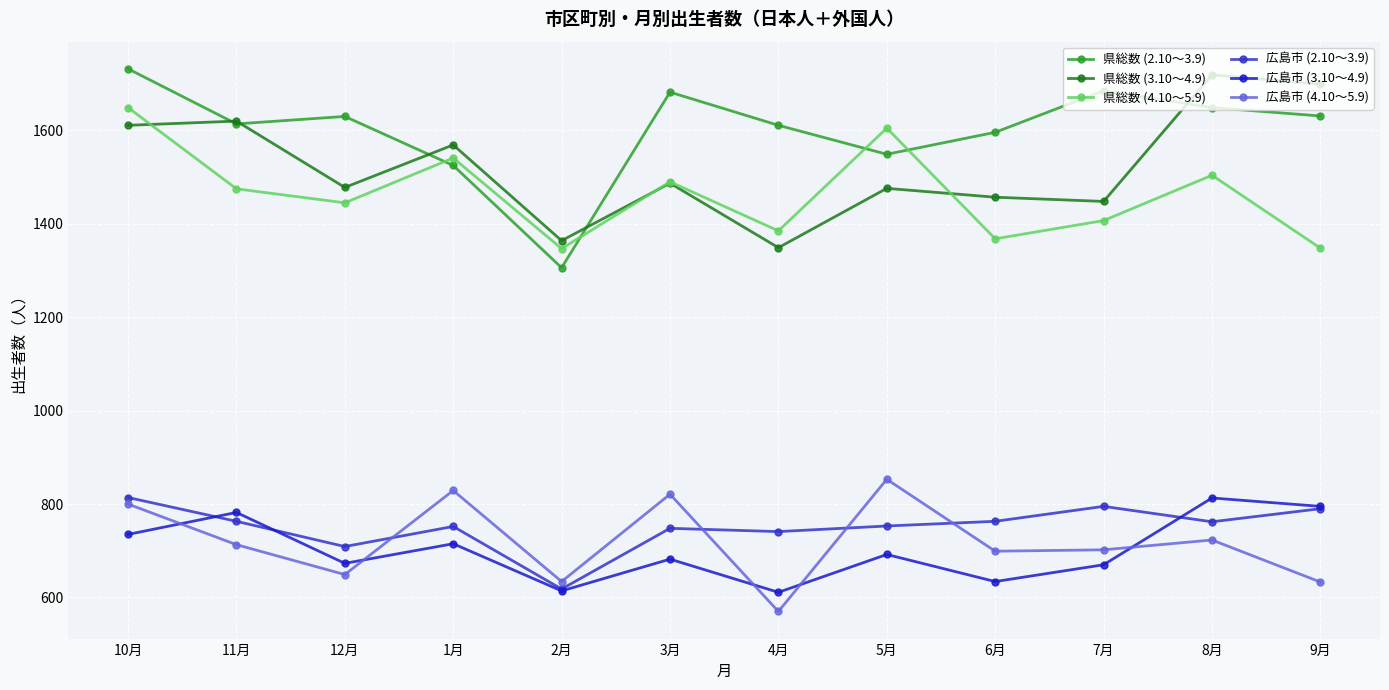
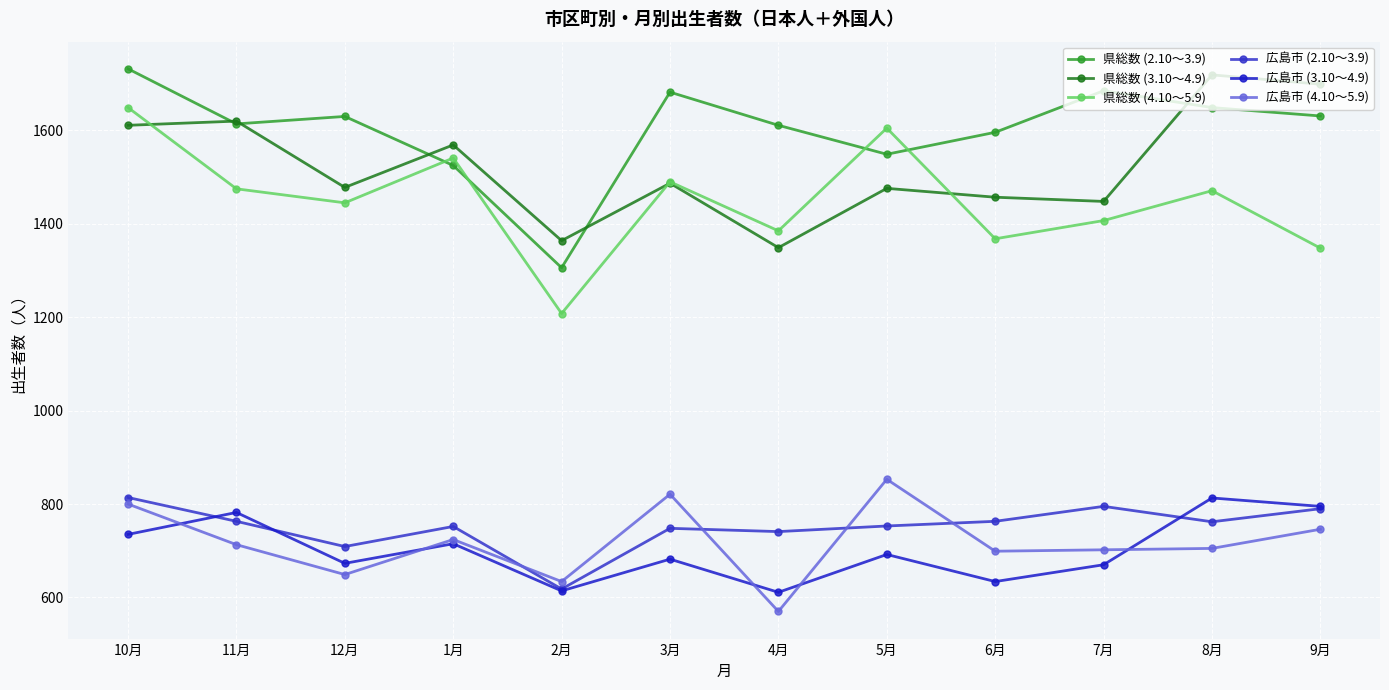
  {
    "県総数 (4.10～5.9)": {
      "10月": 1650,
      "11月": 1480,
      "12月": 1450,
      "1月": 1540,
-     "2月": 1350,
+     "2月": 1210,
      "4月": 1390,
      "5月": 1610,
      "6月": 1370,
      "7月": 1410,
-     "8月": 1500,
+     "8月": 1470,
      "9月": 1350
    },
    "広島市 (4.10～5.9)": {
      "10月": 800,
      "11月": 710,
      "12月": 650,
-     "1月": 830,
+     "1月": 720,
      "2月": 630,
      "3月": 820,
      "4月": 570,
      "5月": 850,
      "6月": 700,
      "7月": 700,
-     "8月": 720,
-     "9月": 630
+     "8月": 710,
+     "9月": 750
    }
  }
